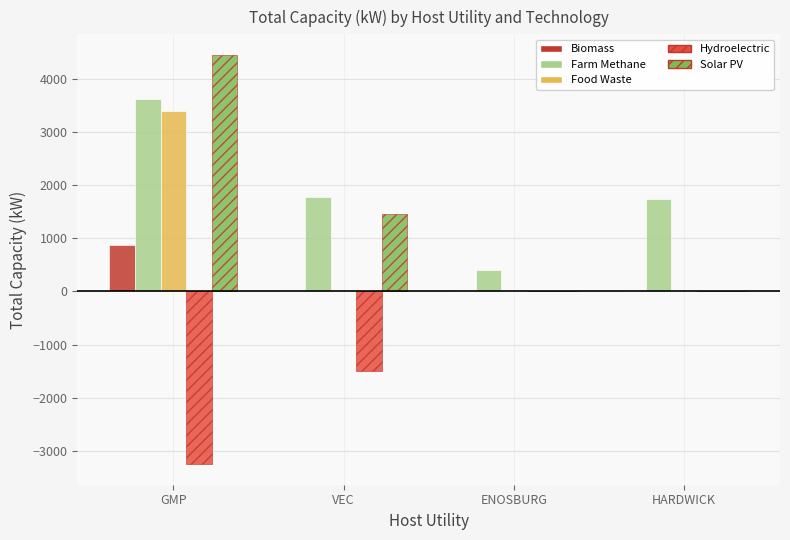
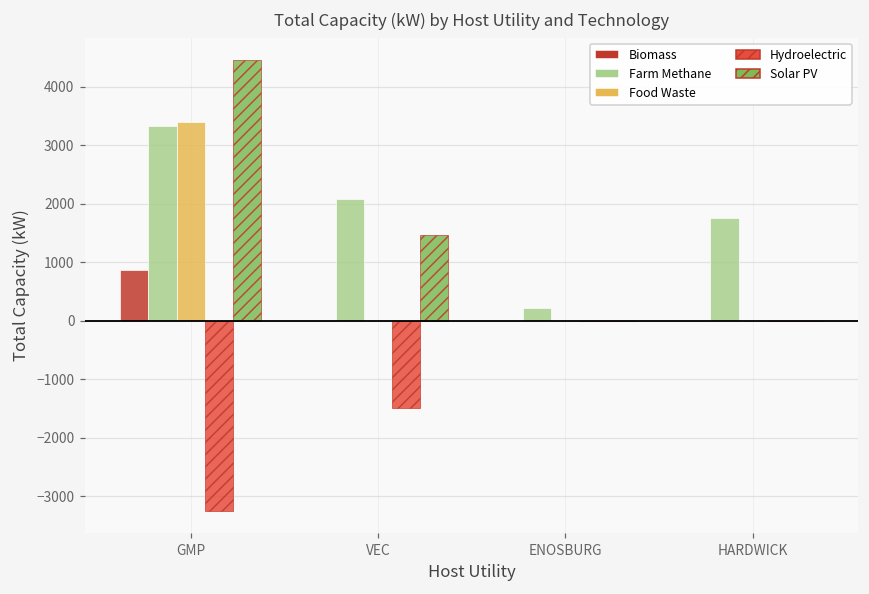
  {
    "Farm Methane": {
-     "GMP": 3600,
-     "VEC": 1800,
-     "ENOSBURG": 400,
+     "GMP": 3300,
+     "VEC": 2100,
+     "ENOSBURG": 200,
      "HARDWICK": 1700
    },
    "Food Waste": {
      "GMP": 3400,
      "VEC": 0,
      "ENOSBURG": 0,
      "HARDWICK": 0
    },
    "Solar PV": {
      "GMP": 4500,
      "VEC": 1500,
      "ENOSBURG": 0,
      "HARDWICK": 0
    }
  }
